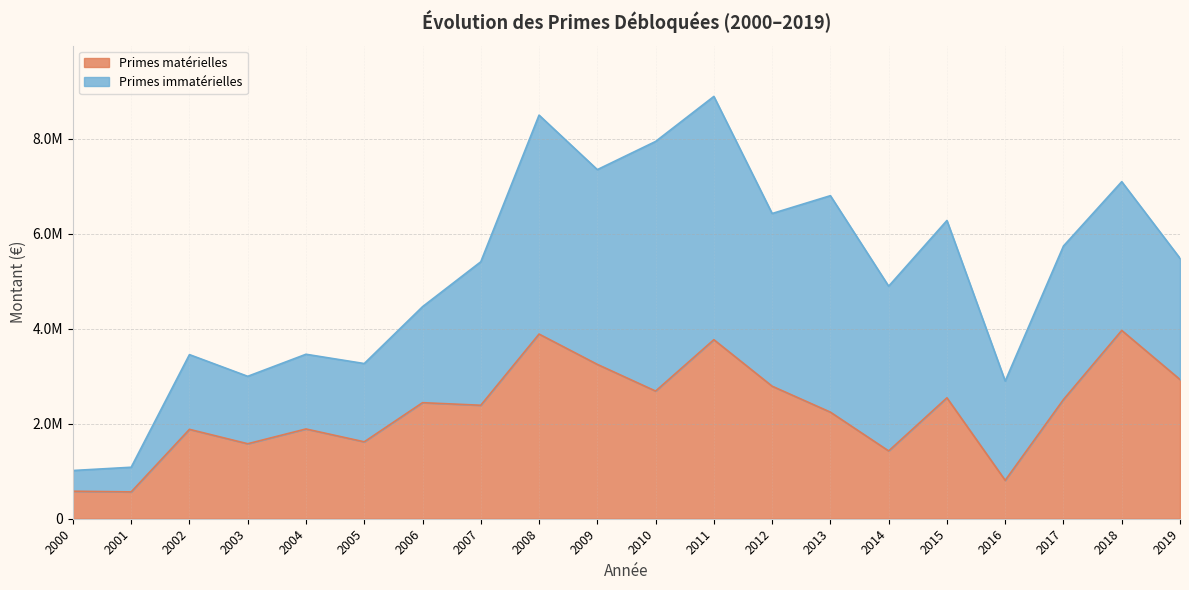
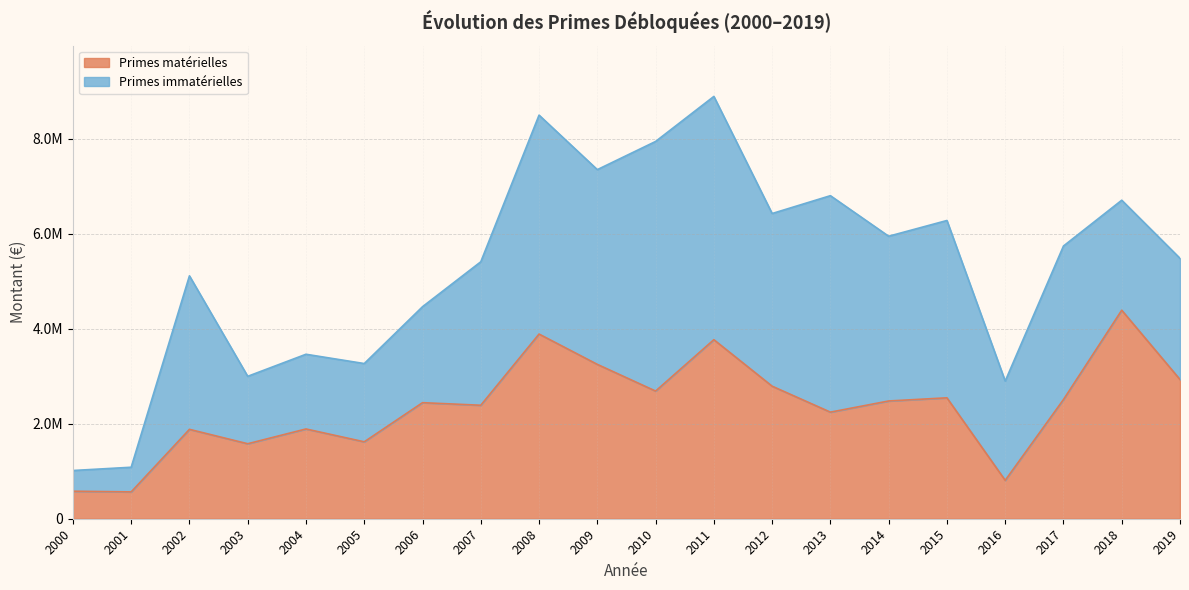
  {
    "Primes matérielles": {
      "2000": 600000,
      "2001": 600000,
      "2002": 1900000,
      "2003": 1600000,
      "2004": 1900000,
      "2005": 1600000,
      "2006": 2400000,
      "2007": 2400000,
      "2008": 3900000,
      "2009": 3300000,
      "2010": 2700000,
      "2011": 3800000,
      "2012": 2800000,
      "2013": 2200000,
-     "2014": 1400000,
+     "2014": 2500000,
      "2015": 2500000,
      "2016": 800000,
      "2017": 2500000,
-     "2018": 4000000,
+     "2018": 4400000,
      "2019": 2900000
    },
    "Primes immatérielles": {
      "2000": 400000,
      "2001": 500000,
-     "2002": 1600000,
+     "2002": 3200000,
      "2003": 1400000,
      "2004": 1600000,
      "2005": 1600000,
      "2006": 2000000,
      "2007": 3000000,
      "2008": 4600000,
      "2009": 4100000,
      "2010": 5300000,
      "2011": 5100000,
      "2012": 3600000,
      "2013": 4600000,
      "2014": 3500000,
      "2015": 3700000,
      "2016": 2100000,
      "2017": 3200000,
-     "2018": 3100000,
+     "2018": 2300000,
      "2019": 2600000
    }
  }
